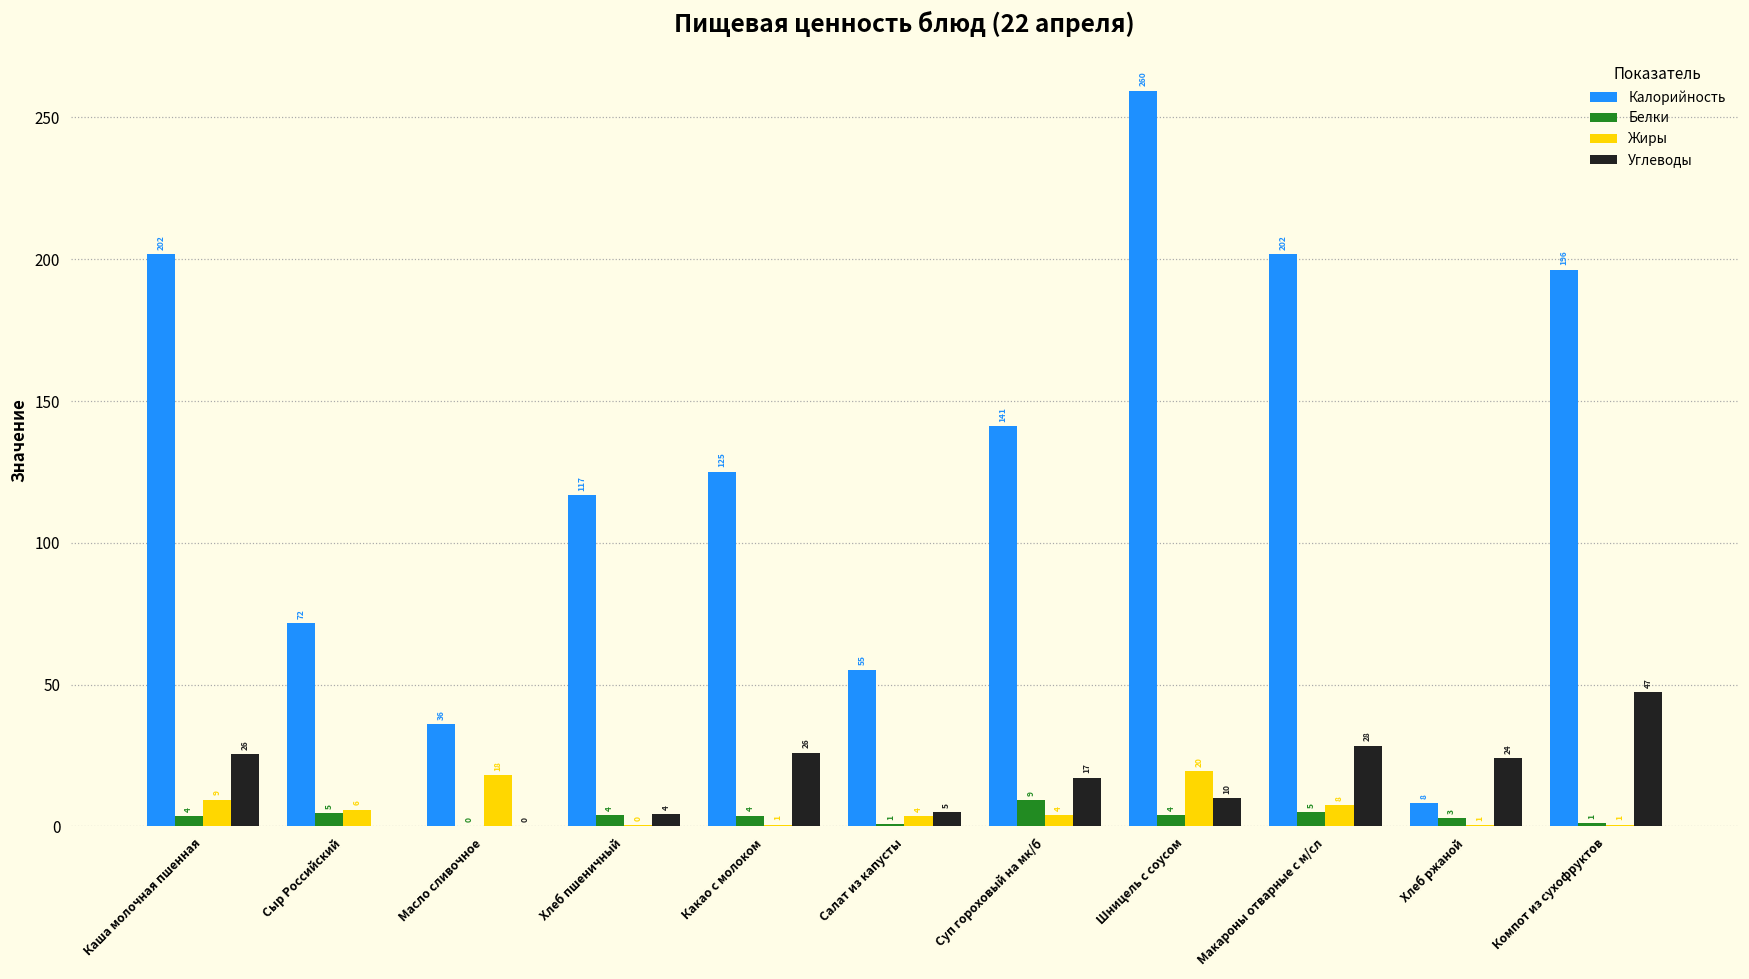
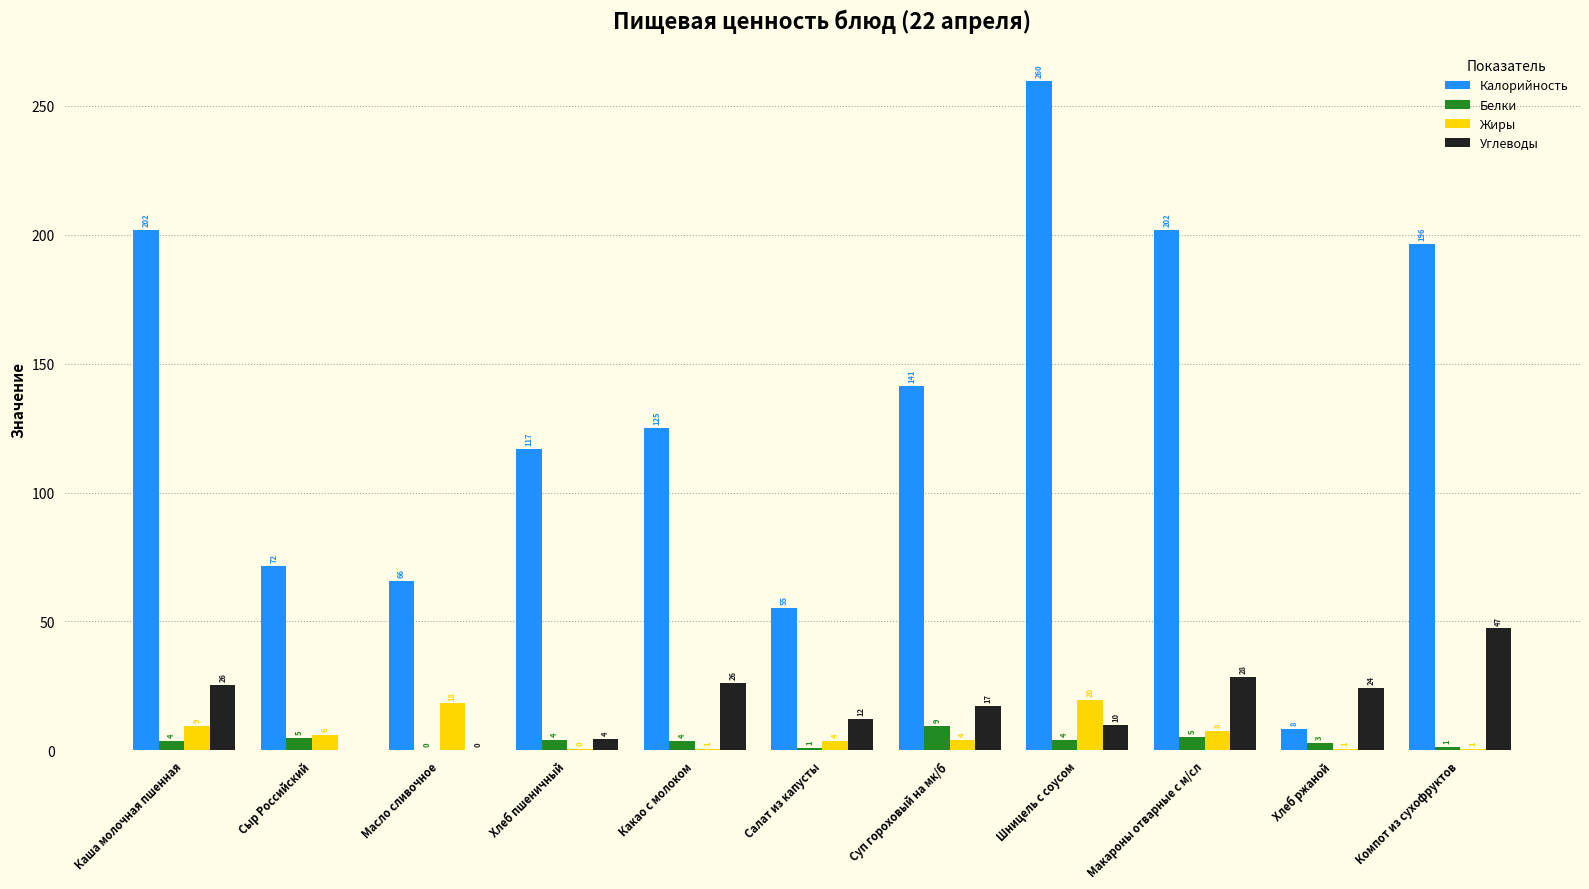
  {
    "Калорийность": {
      "Каша молочная пшенная": 202,
      "Сыр Российский": 72,
-     "Масло сливочное": 36,
+     "Масло сливочное": 66,
      "Хлеб пшеничный": 117,
      "Какао с молоком": 125,
      "Салат из капусты": 55,
      "Суп гороховый на мк/б": 141,
      "Шницель с соусом": 260,
      "Макароны отварные с м/сл": 202,
      "Хлеб ржаной": 8,
      "Компот из сухофруктов": 196
    },
    "Белки": {
      "Каша молочная пшенная": 4,
      "Сыр Российский": 5,
      "Масло сливочное": 0,
      "Хлеб пшеничный": 4,
      "Какао с молоком": 4,
      "Салат из капусты": 1,
      "Суп гороховый на мк/б": 9,
      "Шницель с соусом": 4,
      "Макароны отварные с м/сл": 5,
      "Хлеб ржаной": 3,
      "Компот из сухофруктов": 1
    },
    "Жиры": {
      "Каша молочная пшенная": 9,
      "Сыр Российский": 6,
      "Масло сливочное": 18,
      "Хлеб пшеничный": 0,
      "Какао с молоком": 1,
      "Салат из капусты": 4,
      "Суп гороховый на мк/б": 4,
      "Шницель с соусом": 20,
      "Макароны отварные с м/сл": 8,
      "Хлеб ржаной": 1,
      "Компот из сухофруктов": 1
    },
    "Углеводы": {
      "Каша молочная пшенная": 26,
      "Масло сливочное": 0,
      "Хлеб пшеничный": 4,
      "Какао с молоком": 26,
-     "Салат из капусты": 5,
+     "Салат из капусты": 12,
      "Суп гороховый на мк/б": 17,
      "Шницель с соусом": 10,
      "Макароны отварные с м/сл": 28,
      "Хлеб ржаной": 24,
      "Компот из сухофруктов": 47
    }
  }
